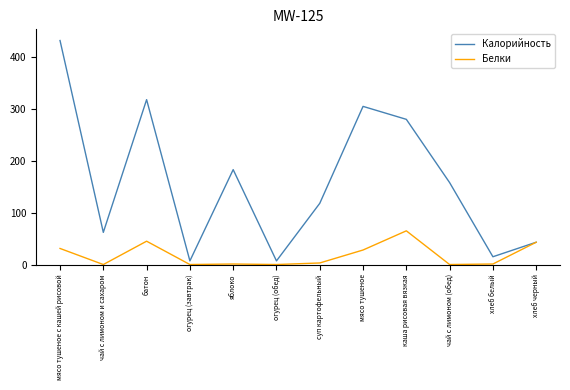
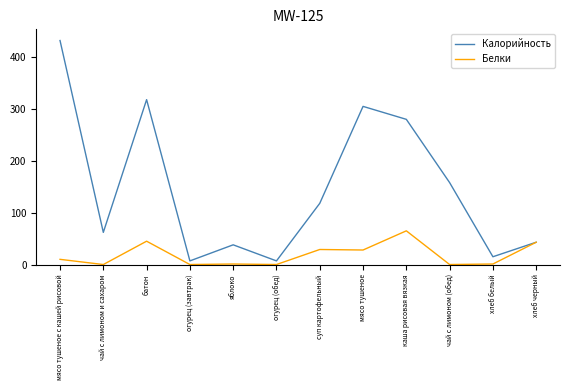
  {
    "Калорийность": {
      "мясо тушеное с кашей рисовой": 430,
      "чай с лимоном и сахаром": 60,
      "батон": 320,
      "огурец (завтрак)": 10,
-     "яблоко": 180,
+     "яблоко": 40,
      "огурец (обед)": 10,
      "суп картофельный": 120,
      "мясо тушеное": 310,
      "каша рисовая вязкая": 280,
      "чай с лимоном (обед)": 160,
      "хлеб белый": 20
    },
    "Белки": {
-     "мясо тушеное с кашей рисовой": 30,
+     "мясо тушеное с кашей рисовой": 10,
      "чай с лимоном и сахаром": 0,
      "батон": 50,
      "огурец (завтрак)": 0,
      "яблоко": 0,
      "огурец (обед)": 0,
-     "суп картофельный": 0,
+     "суп картофельный": 30,
      "мясо тушеное": 30,
      "каша рисовая вязкая": 70,
      "чай с лимоном (обед)": 0,
      "хлеб белый": 0
    }
  }
